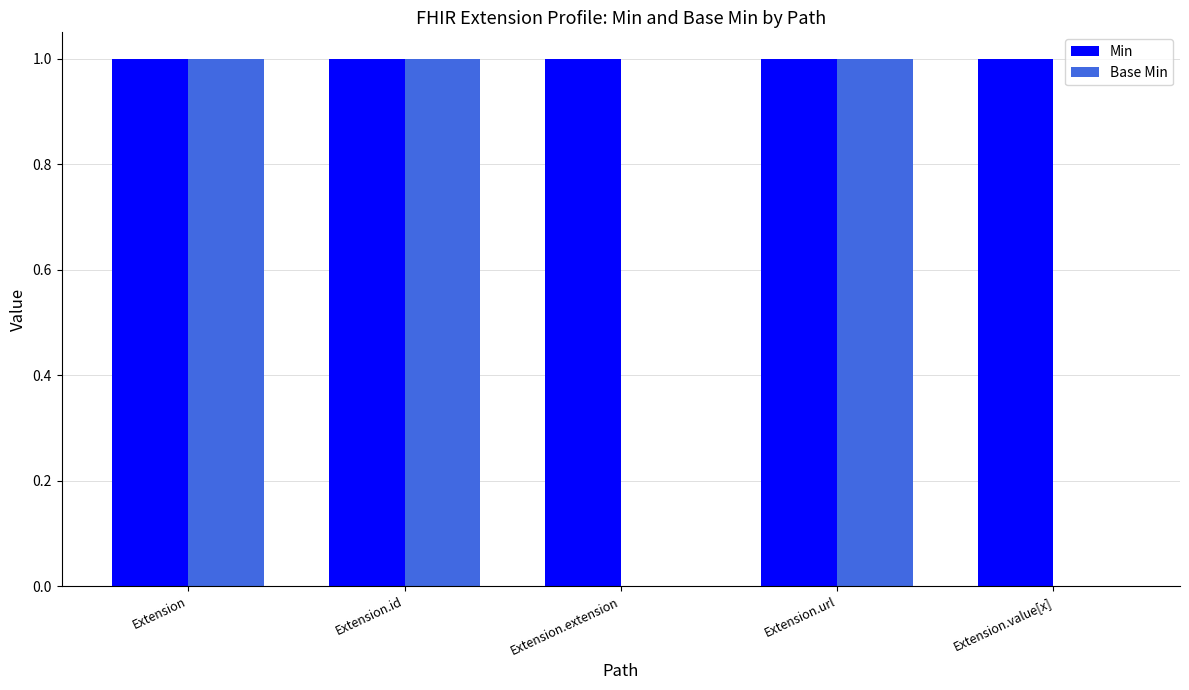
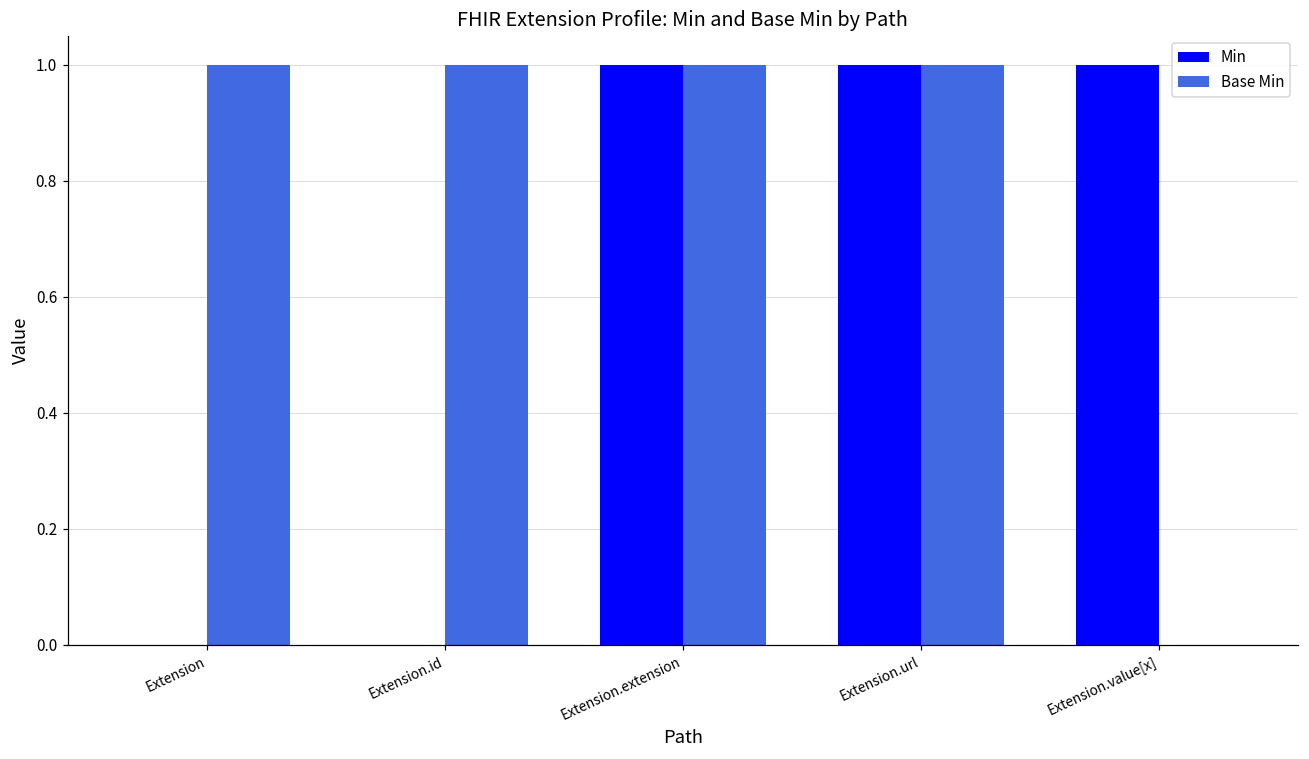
  {
    "Min": {
-     "Extension": 1,
-     "Extension.id": 1,
+     "Extension": 0,
+     "Extension.id": 0,
      "Extension.extension": 1,
      "Extension.url": 1,
      "Extension.value[x]": 1
    },
    "Base Min": {
      "Extension": 1,
      "Extension.id": 1,
-     "Extension.extension": 0,
+     "Extension.extension": 1,
      "Extension.url": 1,
      "Extension.value[x]": 0
    }
  }
